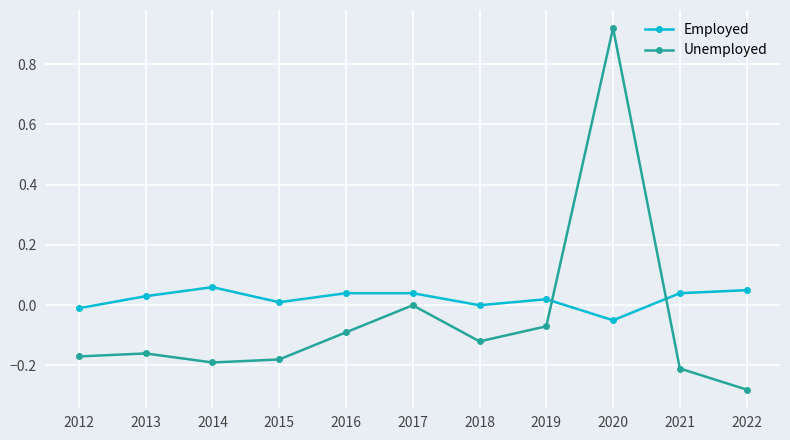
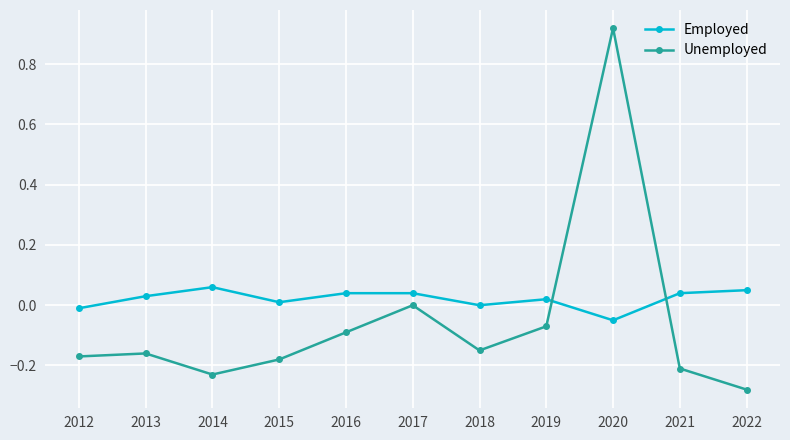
  {
    "Employed": {
      "2012": -0.01,
      "2013": 0.03,
      "2014": 0.06,
      "2015": 0.01,
      "2016": 0.04,
      "2017": 0.04,
      "2018": 0.00,
      "2019": 0.02,
      "2020": -0.05,
      "2021": 0.04,
      "2022": 0.05
    },
    "Unemployed": {
      "2012": -0.17,
      "2013": -0.16,
-     "2014": -0.19,
+     "2014": -0.23,
      "2015": -0.18,
      "2016": -0.09,
      "2017": 0.00,
-     "2018": -0.12,
+     "2018": -0.15,
      "2019": -0.07,
      "2020": 0.92,
      "2021": -0.21,
      "2022": -0.28
    }
  }
